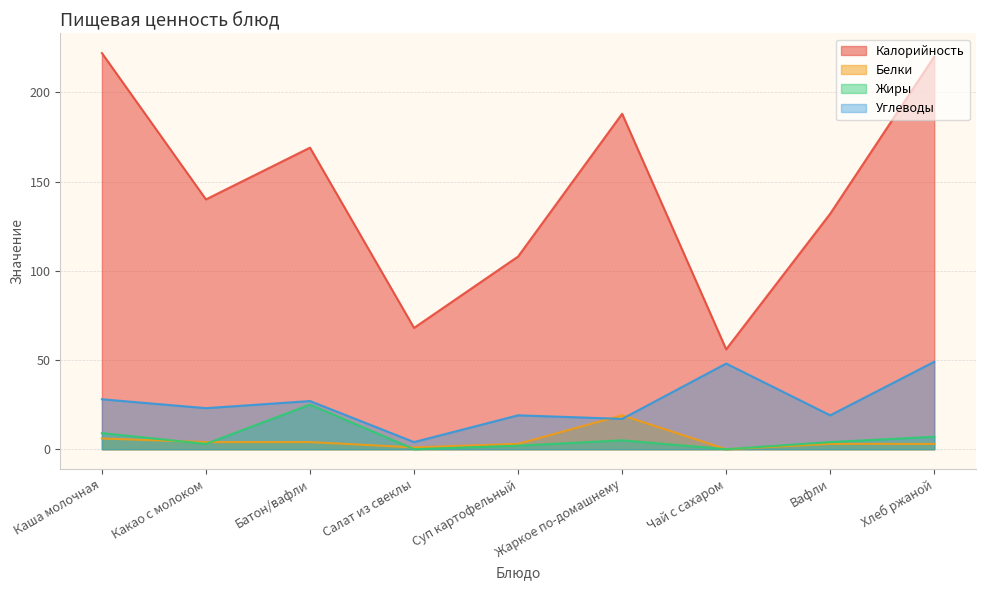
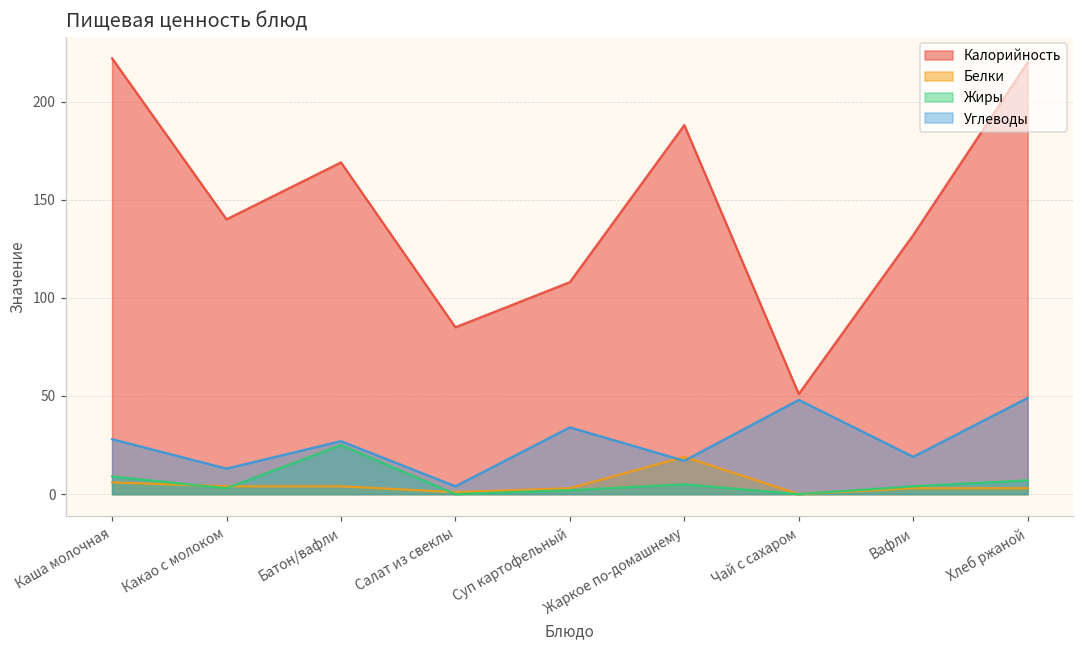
  {
    "Калорийность": {
      "Каша молочная": 222,
      "Какао с молоком": 140,
      "Батон/вафли": 169,
-     "Салат из свеклы": 68,
+     "Салат из свеклы": 85,
      "Суп картофельный": 108,
      "Жаркое по-домашнему": 188,
-     "Чай с сахаром": 56,
+     "Чай с сахаром": 51,
      "Вафли": 132
    },
    "Белки": {
      "Каша молочная": 6,
      "Батон/вафли": 4,
      "Жаркое по-домашнему": 19,
      "Хлеб ржаной": 3
    },
    "Жиры": {
      "Каша молочная": 9,
      "Батон/вафли": 25,
      "Жаркое по-домашнему": 5,
      "Хлеб ржаной": 7
    },
    "Углеводы": {
      "Каша молочная": 28,
-     "Какао с молоком": 23,
+     "Какао с молоком": 13,
      "Батон/вафли": 27,
      "Салат из свеклы": 4,
-     "Суп картофельный": 19,
+     "Суп картофельный": 34,
      "Жаркое по-домашнему": 17,
      "Чай с сахаром": 48,
      "Вафли": 19,
      "Хлеб ржаной": 49
    }
  }
